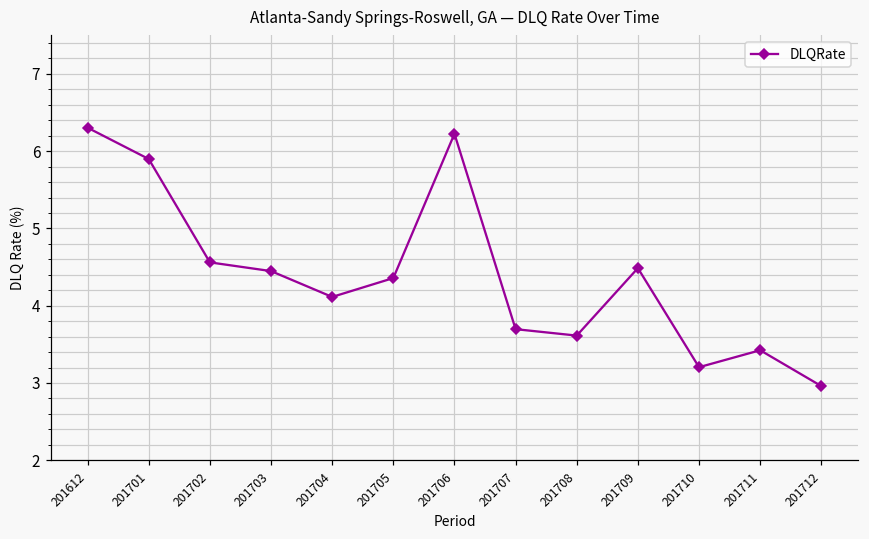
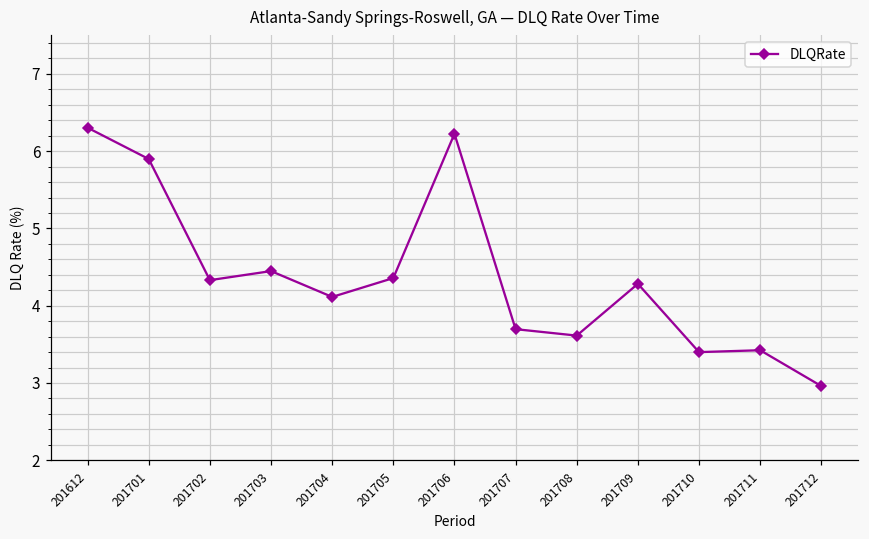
  {
    "201612": 6.3,
    "201701": 5.9,
-   "201702": 4.6,
+   "201702": 4.3,
    "201703": 4.4,
    "201704": 4.1,
    "201705": 4.4,
    "201706": 6.2,
    "201707": 3.7,
    "201708": 3.6,
-   "201709": 4.5,
-   "201710": 3.2,
+   "201709": 4.3,
+   "201710": 3.4,
    "201711": 3.4,
    "201712": 3.0
  }
